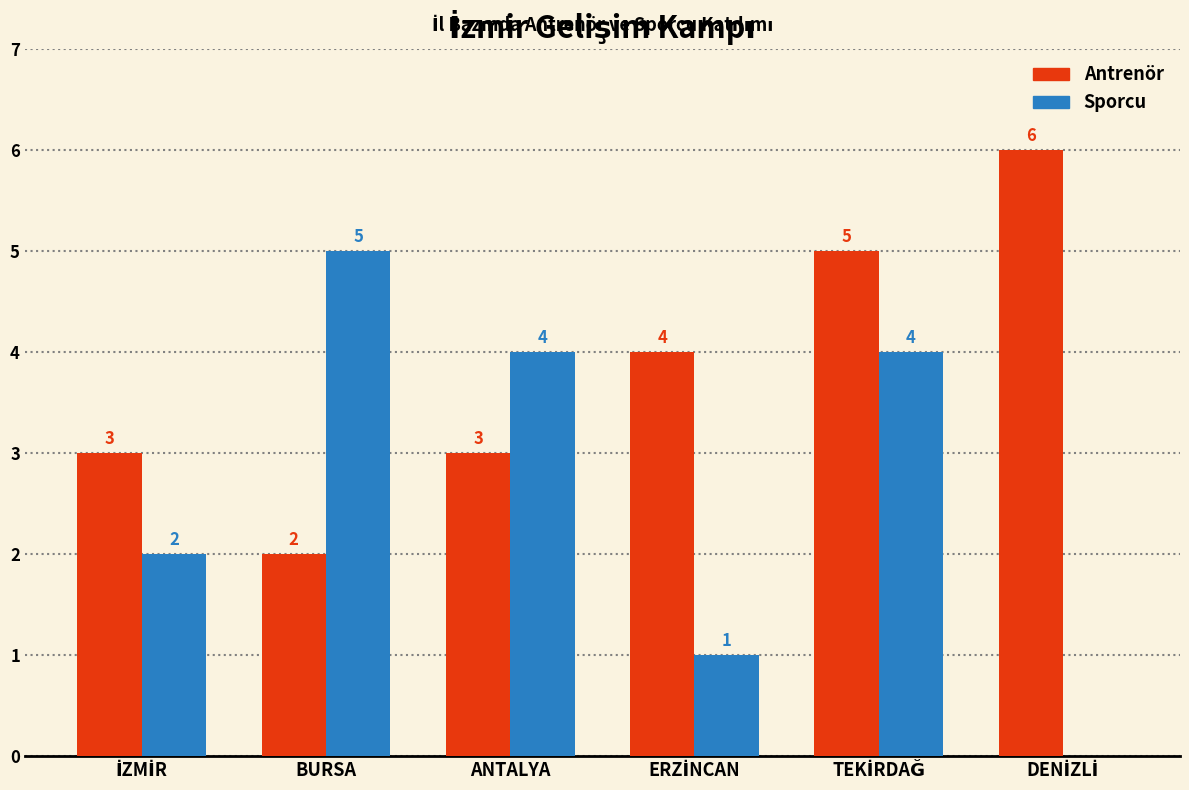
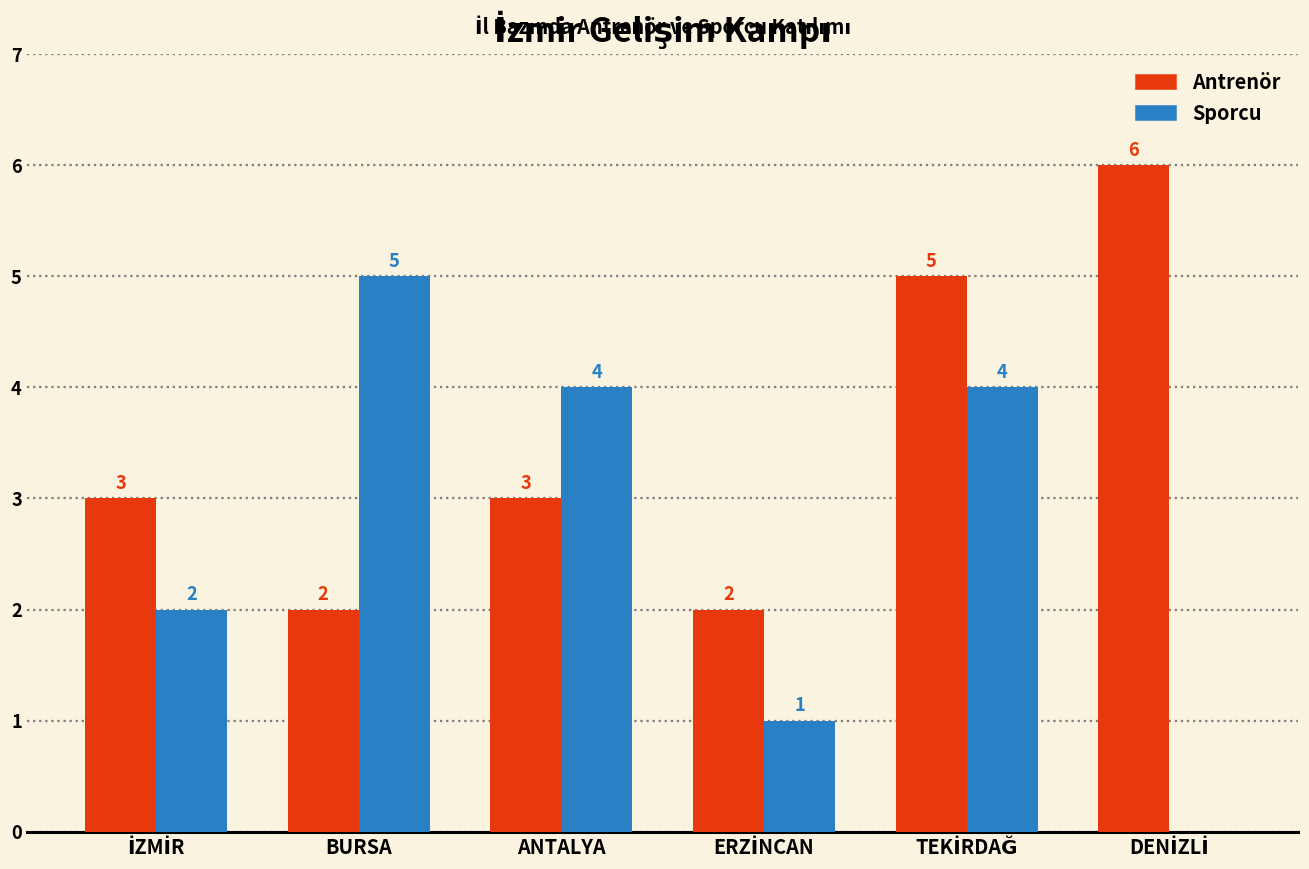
  {
    "Antrenör": {
      "İZMİR": 3,
      "BURSA": 2,
      "ANTALYA": 3,
-     "ERZİNCAN": 4,
+     "ERZİNCAN": 2,
      "TEKİRDAĞ": 5,
      "DENİZLİ": 6
    },
    "Sporcu": {
      "İZMİR": 2,
      "BURSA": 5,
      "ANTALYA": 4,
      "ERZİNCAN": 1,
      "TEKİRDAĞ": 4
    }
  }
